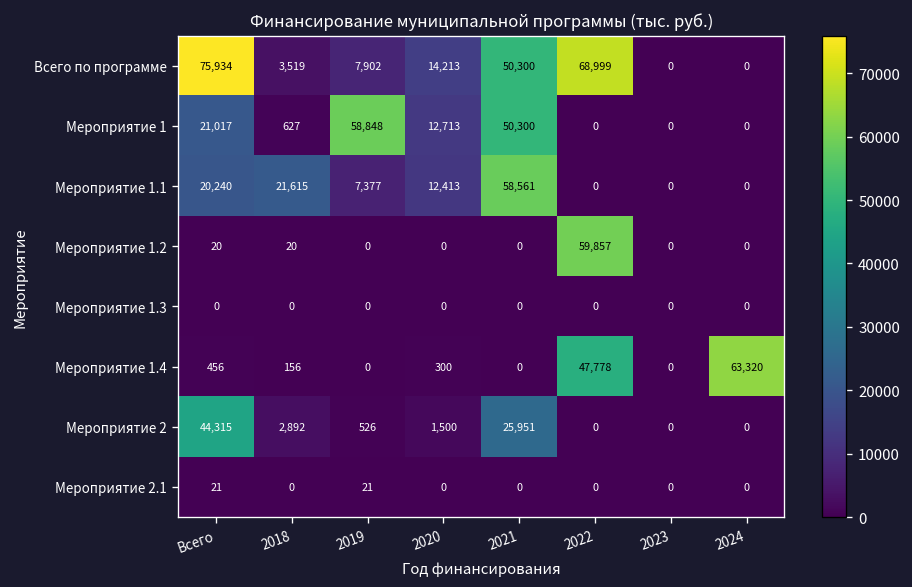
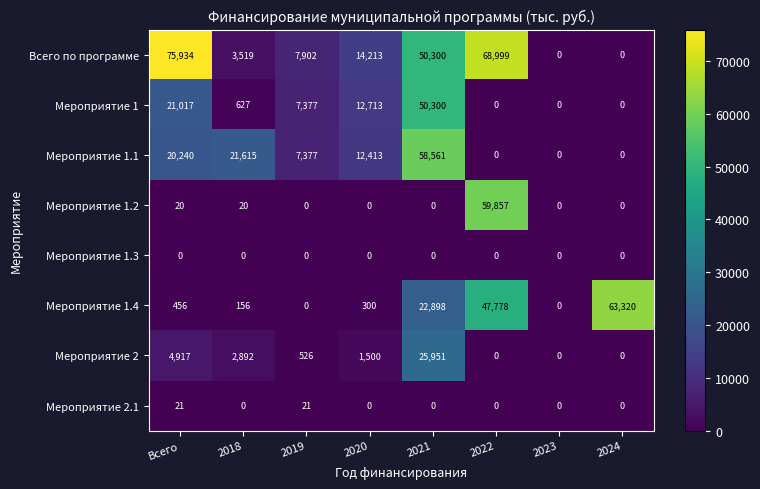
  {
    "Всего по программе": {
      "Всего": "75,934",
      "2018": "3,519",
      "2019": "7,902",
      "2020": "14,213",
      "2021": "50,300",
      "2022": "68,999",
      "2023": "0",
      "2024": "0"
    },
    "Мероприятие 1": {
      "Всего": "21,017",
      "2018": "627",
-     "2019": "58,848",
+     "2019": "7,377",
      "2020": "12,713",
      "2021": "50,300",
      "2022": "0",
      "2023": "0",
      "2024": "0"
    },
    "Мероприятие 1.1": {
      "Всего": "20,240",
      "2018": "21,615",
      "2019": "7,377",
      "2020": "12,413",
      "2021": "58,561",
      "2022": "0",
      "2023": "0",
      "2024": "0"
    },
    "Мероприятие 1.2": {
      "Всего": "20",
      "2018": "20",
      "2019": "0",
      "2020": "0",
      "2021": "0",
      "2022": "59,857",
      "2023": "0",
      "2024": "0"
    },
    "Мероприятие 1.3": {
      "Всего": "0",
      "2018": "0",
      "2019": "0",
      "2020": "0",
      "2021": "0",
      "2022": "0",
      "2023": "0",
      "2024": "0"
    },
    "Мероприятие 1.4": {
      "Всего": "456",
      "2018": "156",
      "2019": "0",
      "2020": "300",
-     "2021": "0",
+     "2021": "22,898",
      "2022": "47,778",
      "2023": "0",
      "2024": "63,320"
    },
    "Мероприятие 2": {
-     "Всего": "44,315",
+     "Всего": "4,917",
      "2018": "2,892",
      "2019": "526",
      "2020": "1,500",
      "2021": "25,951",
      "2022": "0",
      "2023": "0",
      "2024": "0"
    },
    "Мероприятие 2.1": {
      "Всего": "21",
      "2018": "0",
      "2019": "21",
      "2020": "0",
      "2021": "0",
      "2022": "0",
      "2023": "0",
      "2024": "0"
    }
  }
